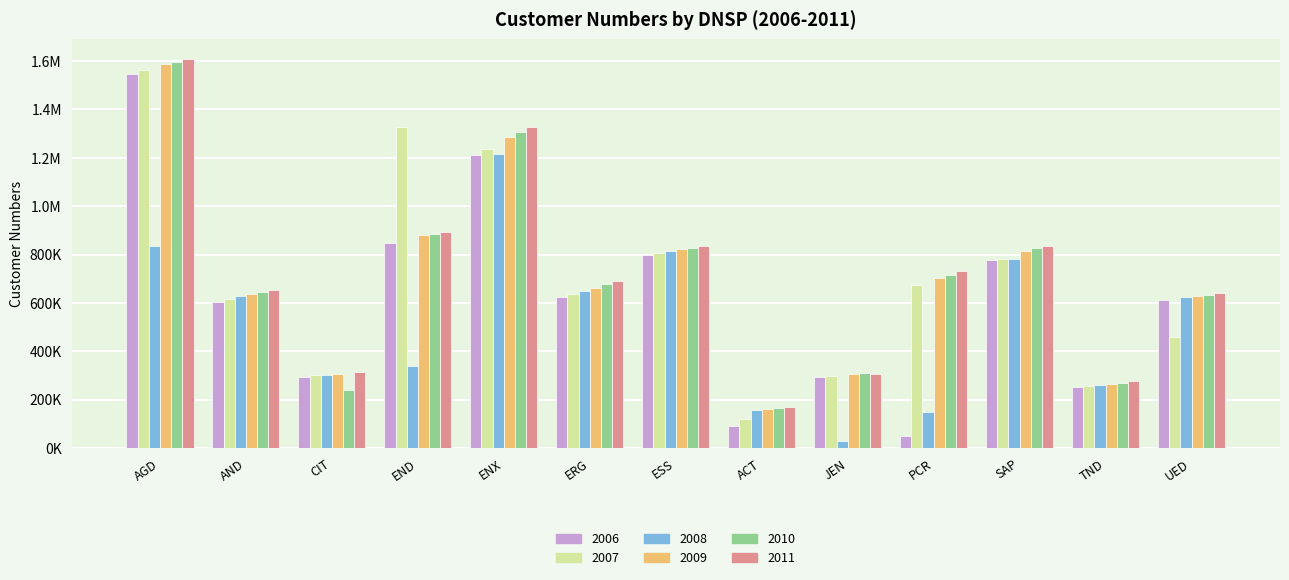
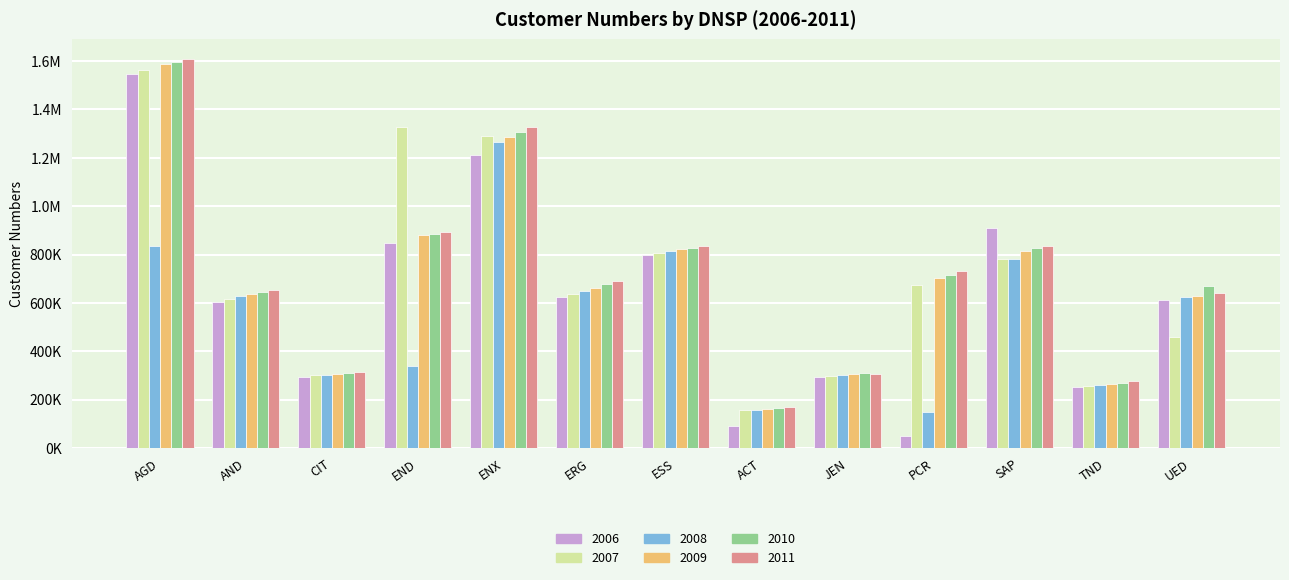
  {
    "2006": {
      "AGD": 1550000,
      "AND": 610000,
      "CIT": 290000,
      "END": 850000,
      "ENX": 1210000,
      "ERG": 620000,
      "ESS": 800000,
      "ACT": 90000,
      "JEN": 290000,
      "PCR": 50000,
-     "SAP": 780000,
+     "SAP": 910000,
      "TND": 250000,
      "UED": 610000
    },
    "2007": {
      "AGD": 1560000,
      "AND": 620000,
      "CIT": 300000,
      "END": 1330000,
-     "ENX": 1240000,
+     "ENX": 1290000,
      "ERG": 640000,
      "ESS": 810000,
-     "ACT": 120000,
+     "ACT": 160000,
      "JEN": 300000,
      "PCR": 680000,
      "SAP": 780000,
      "TND": 260000,
      "UED": 460000
    },
    "2008": {
      "AGD": 840000,
      "AND": 630000,
      "CIT": 300000,
      "END": 340000,
-     "ENX": 1210000,
+     "ENX": 1260000,
      "ERG": 650000,
      "ESS": 810000,
      "ACT": 160000,
-     "JEN": 30000,
+     "JEN": 300000,
      "PCR": 150000,
      "SAP": 780000,
      "TND": 260000,
      "UED": 620000
    },
    "2010": {
      "AGD": 1600000,
      "AND": 650000,
-     "CIT": 240000,
+     "CIT": 310000,
      "END": 890000,
      "ENX": 1310000,
      "ERG": 680000,
      "ESS": 830000,
      "ACT": 160000,
      "JEN": 310000,
      "PCR": 720000,
      "SAP": 830000,
      "TND": 270000,
-     "UED": 630000
+     "UED": 670000
    }
  }
